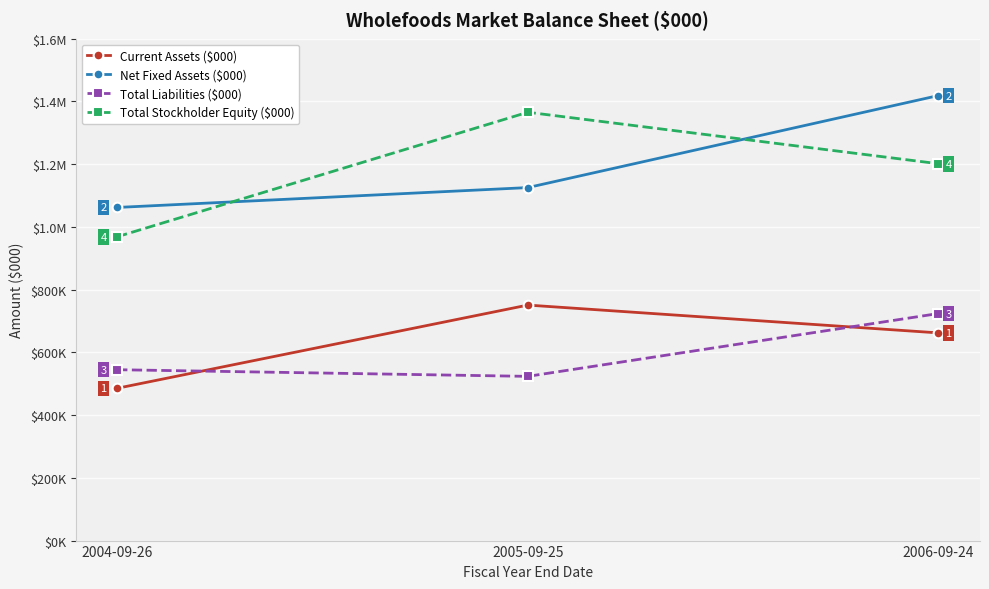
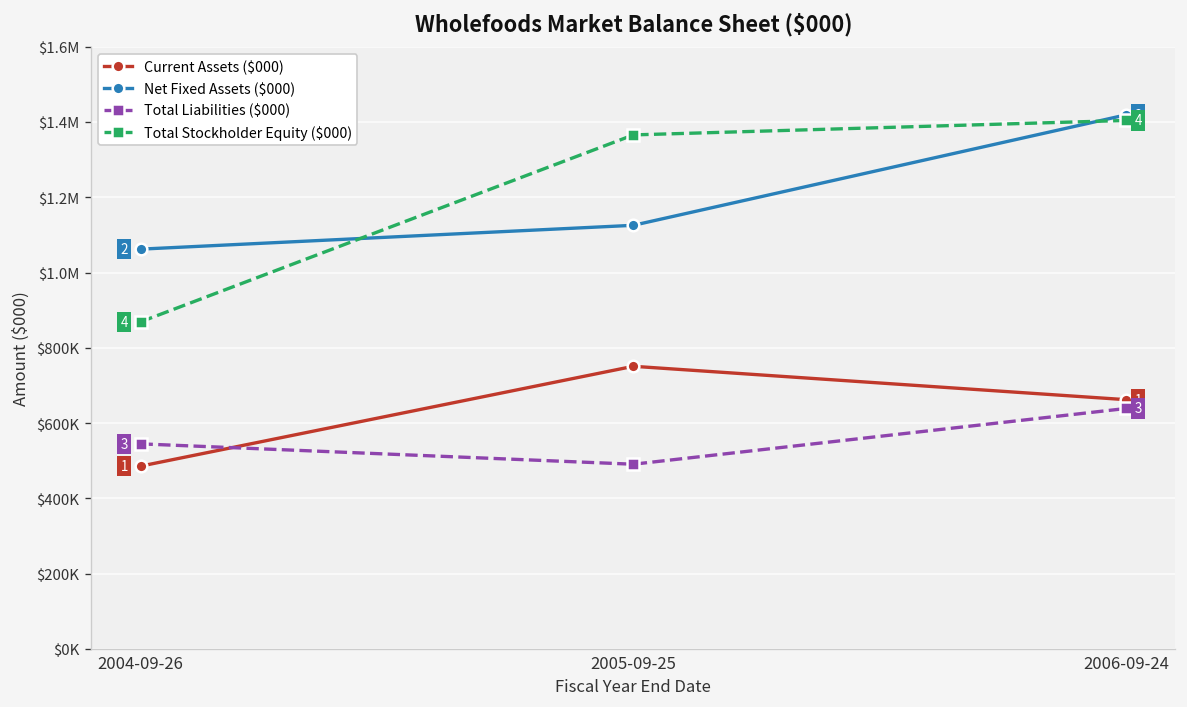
  {
    "Current Assets ($000)": {
      "2005-09-25": "$750000"
    },
    "Net Fixed Assets ($000)": {
      "2005-09-25": "$1130000"
    },
    "Total Liabilities ($000)": {
-     "2005-09-25": "$520000",
-     "2006-09-24": "$720000"
+     "2005-09-25": "$490000",
+     "2006-09-24": "$640000"
    },
    "Total Stockholder Equity ($000)": {
-     "2004-09-26": "$970000",
+     "2004-09-26": "$870000",
      "2005-09-25": "$1370000",
-     "2006-09-24": "$1200000"
+     "2006-09-24": "$1400000"
    }
  }
